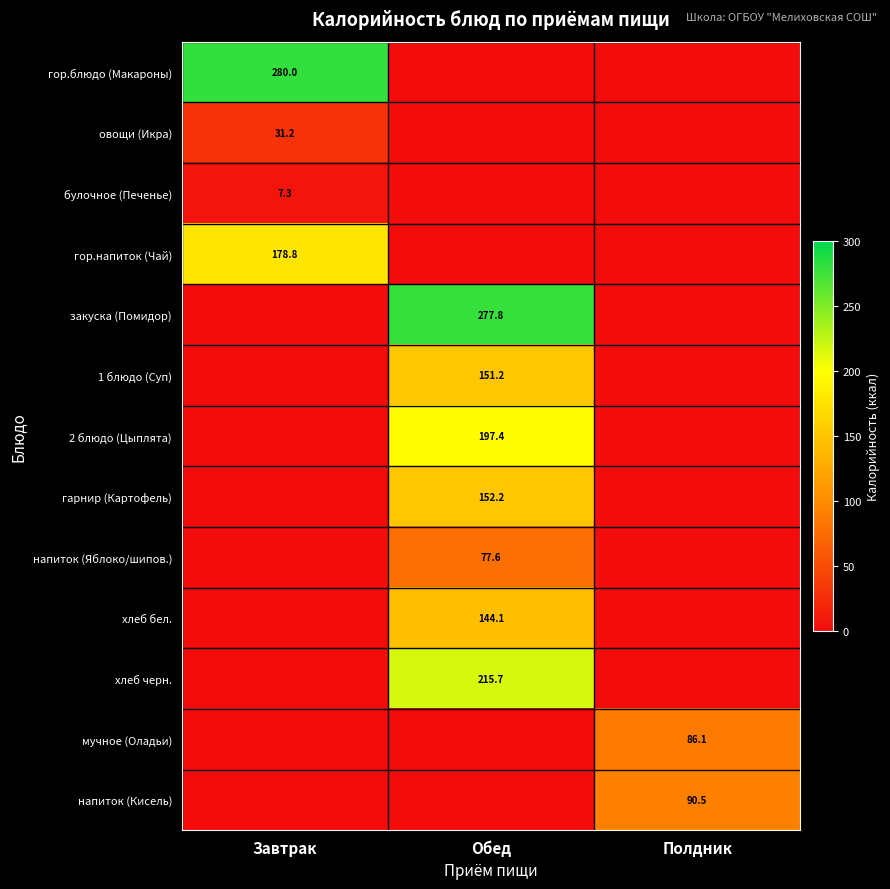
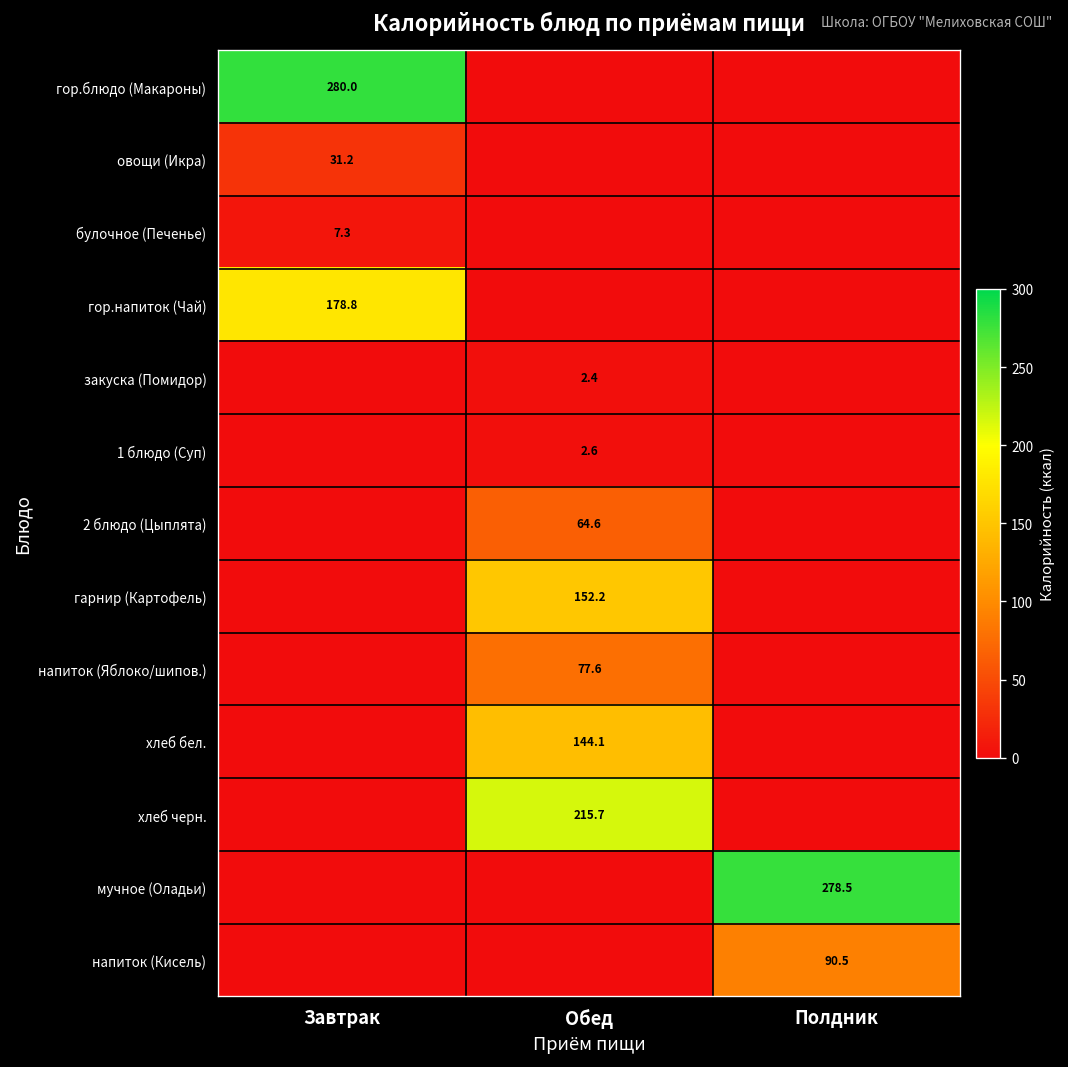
  {
    "гор.блюдо (Макароны)": {
      "Завтрак": 280.0
    },
    "овощи (Икра)": {
      "Завтрак": 31.2
    },
    "булочное (Печенье)": {
      "Завтрак": 7.3
    },
    "гор.напиток (Чай)": {
      "Завтрак": 178.8
    },
    "закуска (Помидор)": {
-     "Обед": 277.8
+     "Обед": 2.4
    },
    "1 блюдо (Суп)": {
-     "Обед": 151.2
+     "Обед": 2.6
    },
    "2 блюдо (Цыплята)": {
-     "Обед": 197.4
+     "Обед": 64.6
    },
    "гарнир (Картофель)": {
      "Обед": 152.2
    },
    "напиток (Яблоко/шипов.)": {
      "Обед": 77.6
    },
    "хлеб бел.": {
      "Обед": 144.1
    },
    "хлеб черн.": {
      "Обед": 215.7
    },
    "мучное (Оладьи)": {
-     "Полдник": 86.1
+     "Полдник": 278.5
    },
    "напиток (Кисель)": {
      "Полдник": 90.5
    }
  }
